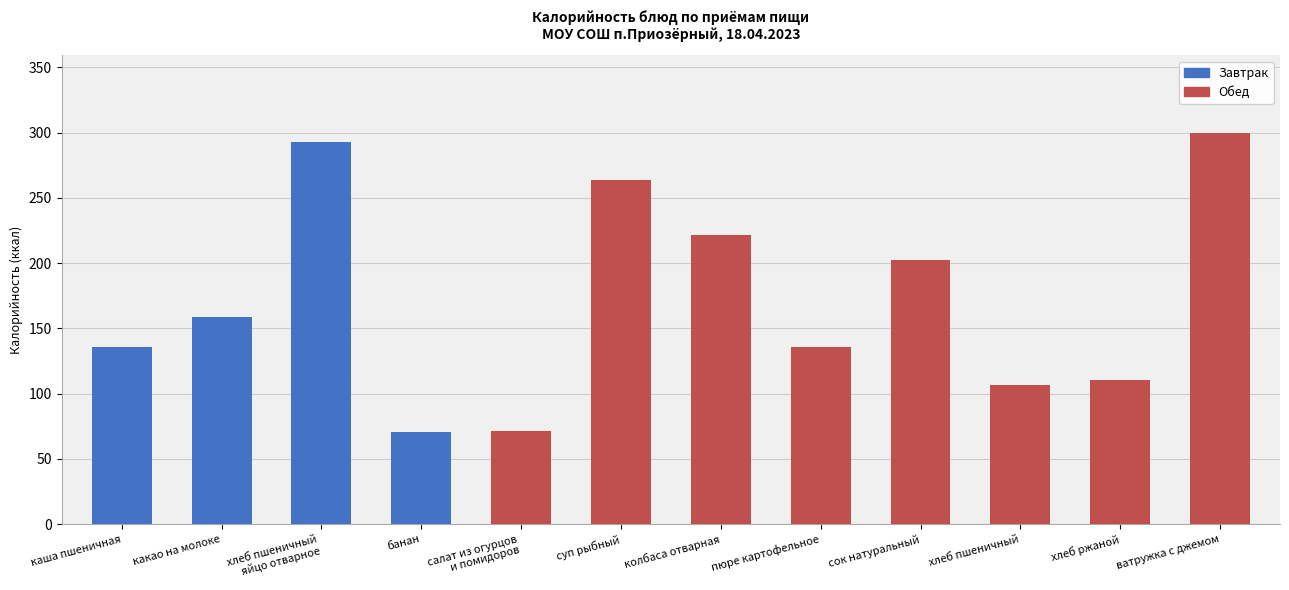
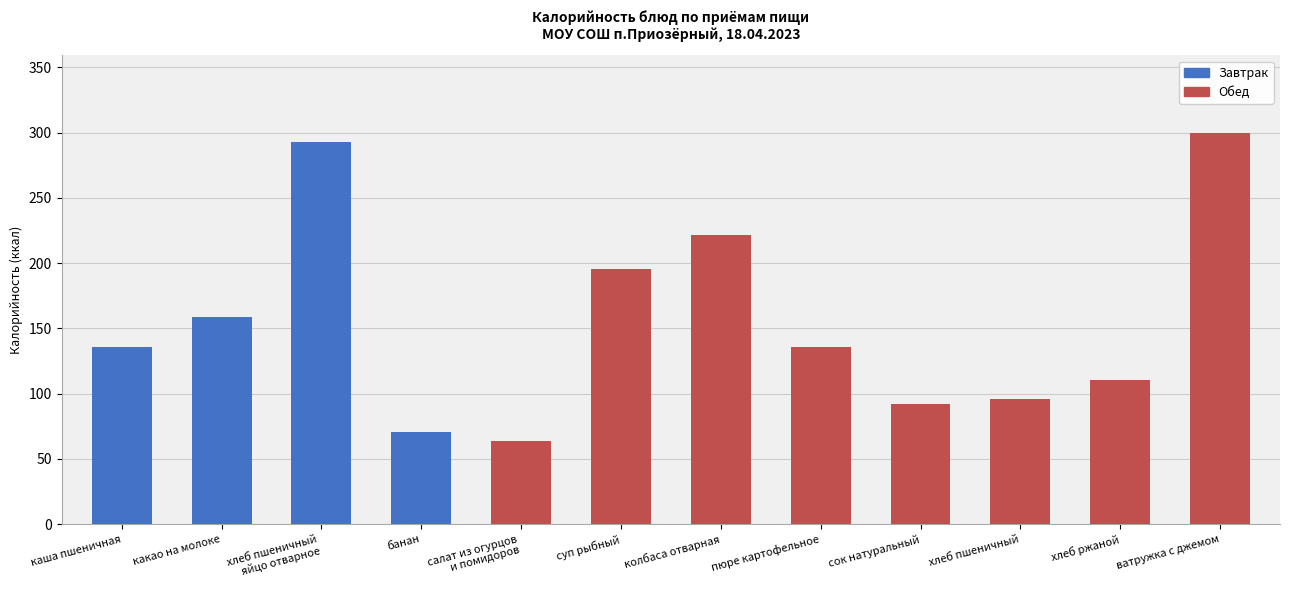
  {
    "каша пшеничная": 136,
    "какао на молоке": 158,
    "хлеб пшеничный яйцо отварное": 293,
    "банан": 71,
-   "салат из огурцов и помидоров": 71,
-   "суп рыбный": 264,
+   "салат из огурцов и помидоров": 64,
+   "суп рыбный": 195,
    "колбаса отварная": 222,
    "пюре картофельное": 136,
-   "сок натуральный": 202,
-   "хлеб пшеничный": 107,
+   "сок натуральный": 92,
+   "хлеб пшеничный": 96,
    "хлеб ржаной": 111,
    "ватружка с джемом": 299
  }
